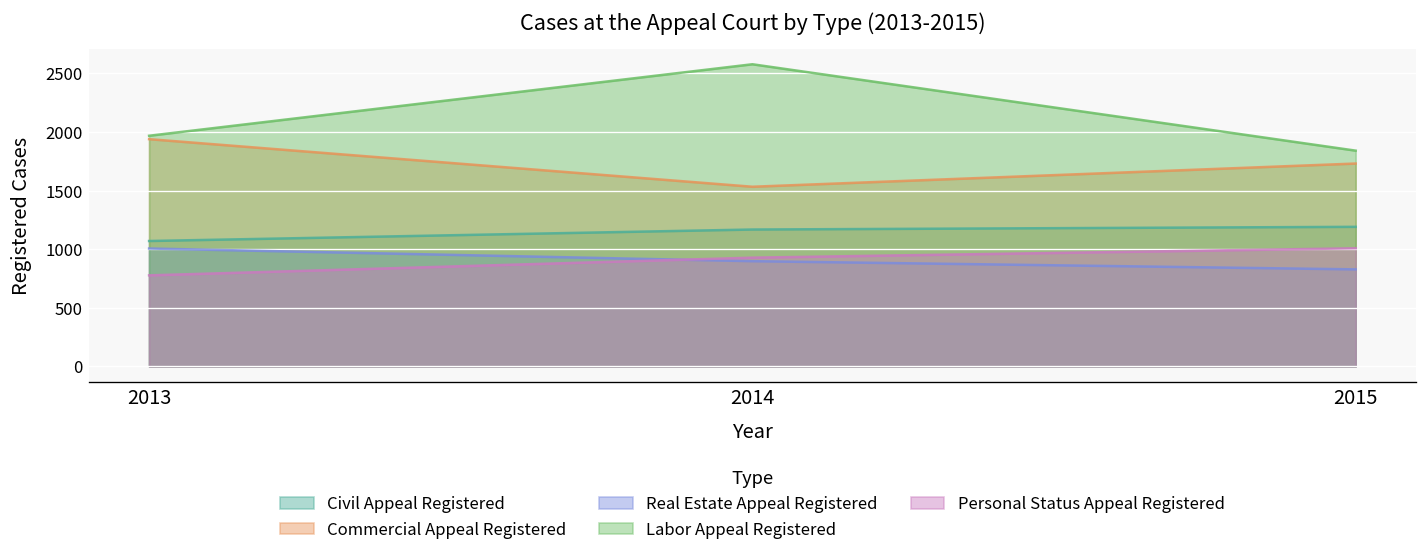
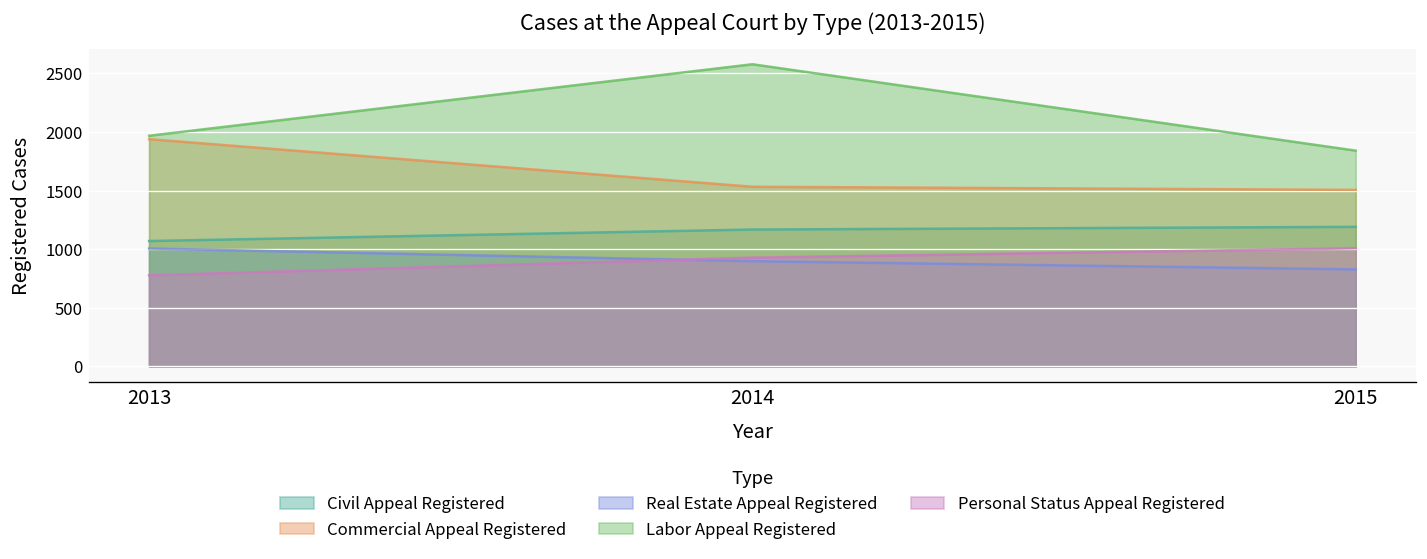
  {
    "Commercial Appeal Registered": {
      "2013": 1900,
      "2014": 1500,
-     "2015": 1700
+     "2015": 1500
    }
  }
